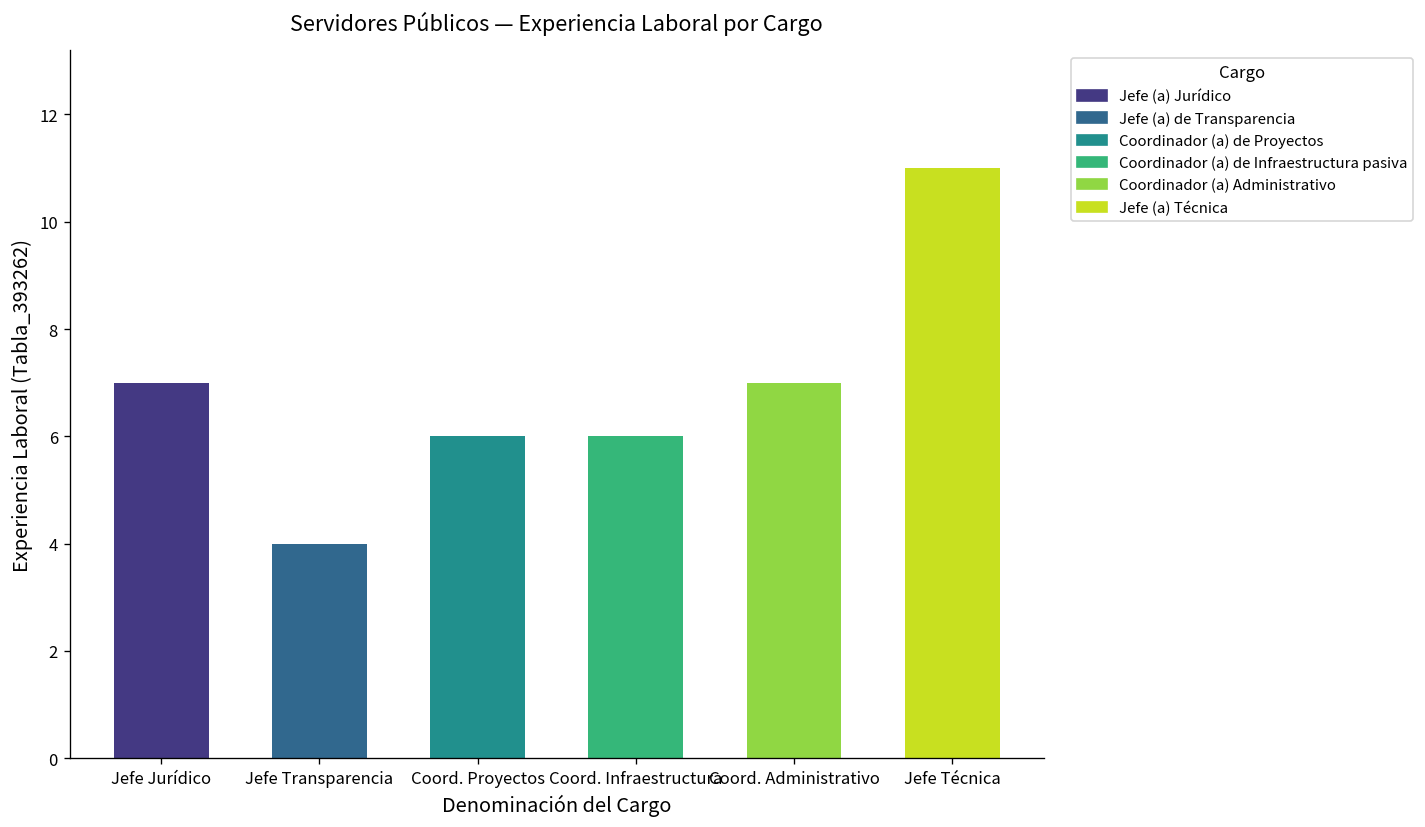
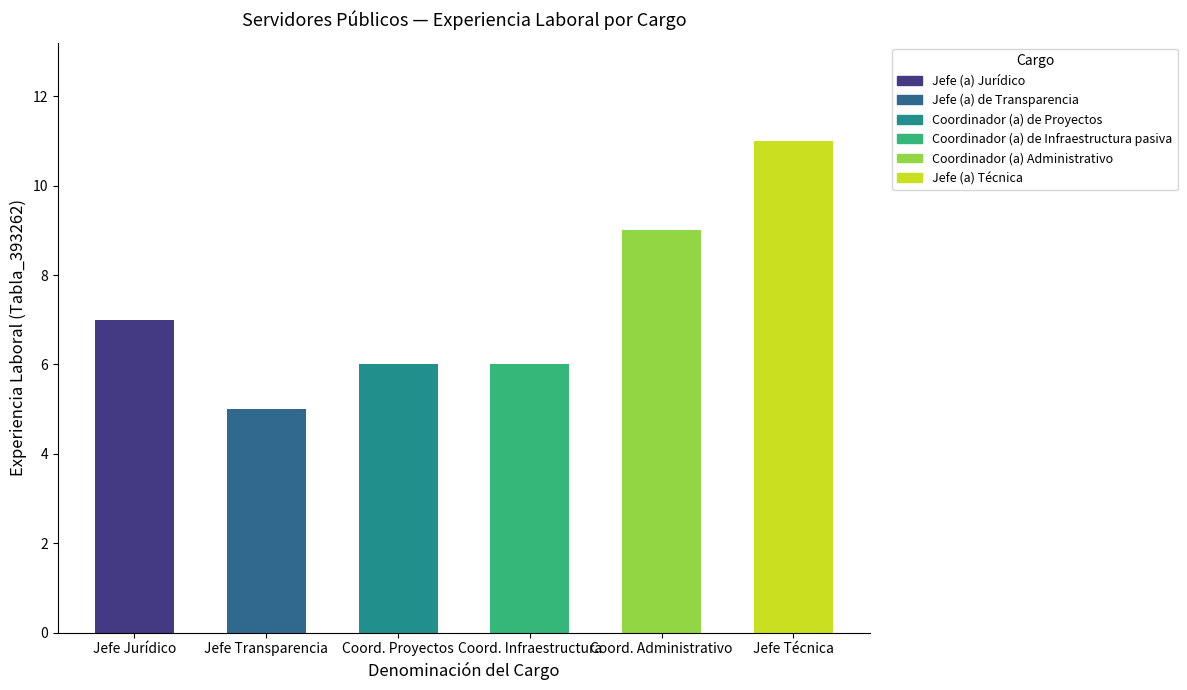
  {
    "Jefe Jurídico": 7,
-   "Jefe Transparencia": 4,
+   "Jefe Transparencia": 5,
    "Coord. Proyectos": 6,
    "Coord. Infraestructura": 6,
-   "Coord. Administrativo": 7,
+   "Coord. Administrativo": 9,
    "Jefe Técnica": 11
  }
